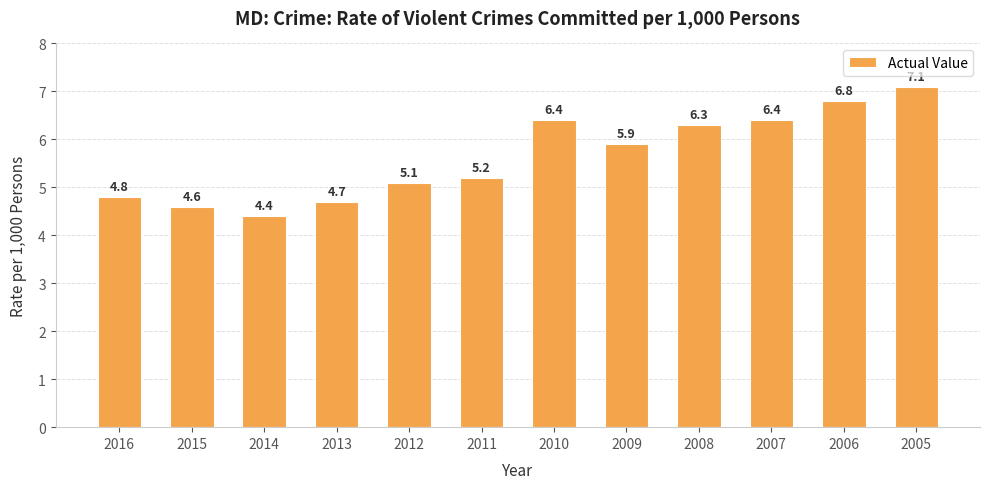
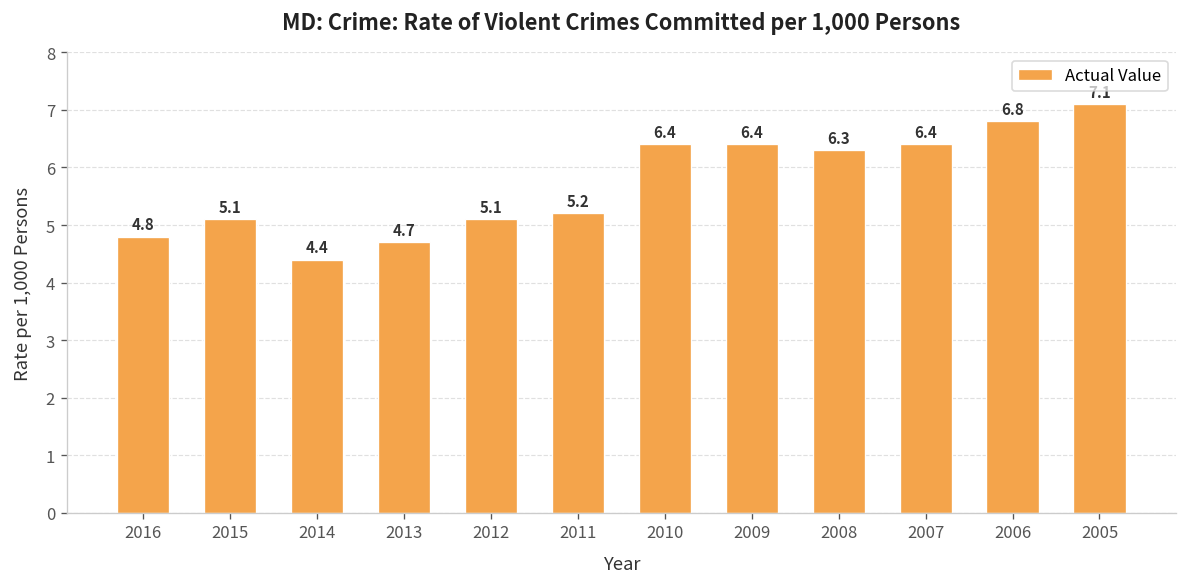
  {
    "2016": 4.8,
-   "2015": 4.6,
+   "2015": 5.1,
    "2014": 4.4,
    "2013": 4.7,
    "2012": 5.1,
    "2011": 5.2,
    "2010": 6.4,
-   "2009": 5.9,
+   "2009": 6.4,
    "2008": 6.3,
    "2007": 6.4,
    "2006": 6.8
  }
